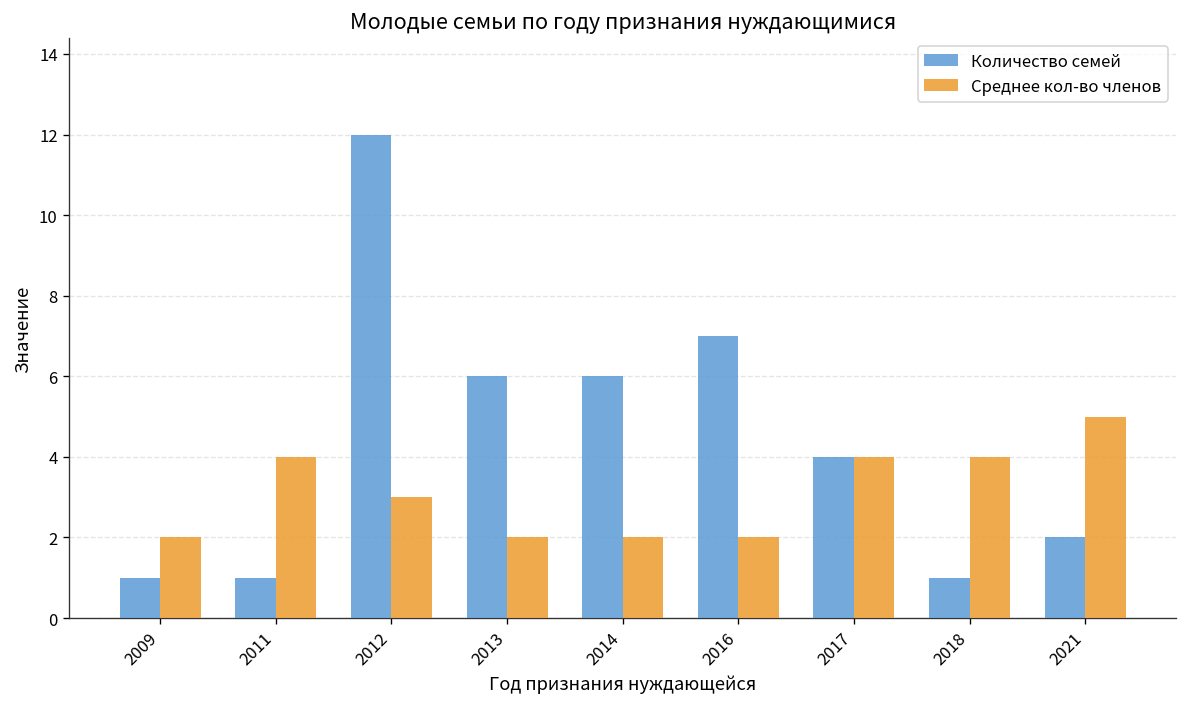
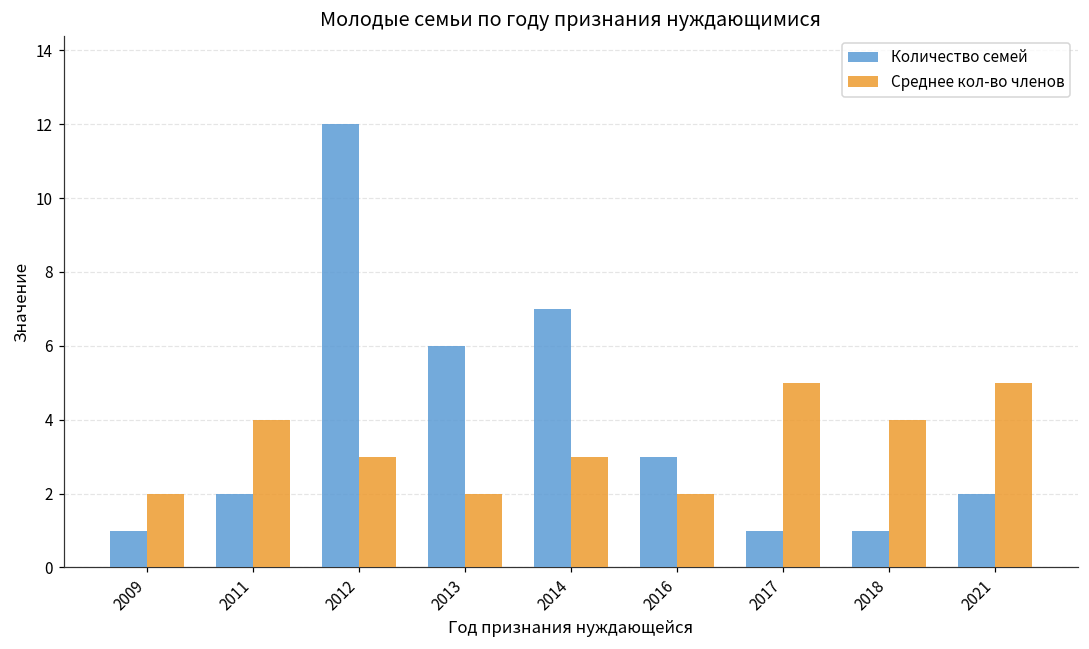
  {
    "Количество семей": {
      "2009": 1,
-     "2011": 1,
+     "2011": 2,
      "2012": 12,
      "2013": 6,
-     "2014": 6,
-     "2016": 7,
-     "2017": 4,
+     "2014": 7,
+     "2016": 3,
+     "2017": 1,
      "2018": 1,
      "2021": 2
    },
    "Среднее кол-во членов": {
      "2009": 2,
      "2011": 4,
      "2012": 3,
      "2013": 2,
-     "2014": 2,
+     "2014": 3,
      "2016": 2,
-     "2017": 4,
+     "2017": 5,
      "2018": 4,
      "2021": 5
    }
  }
